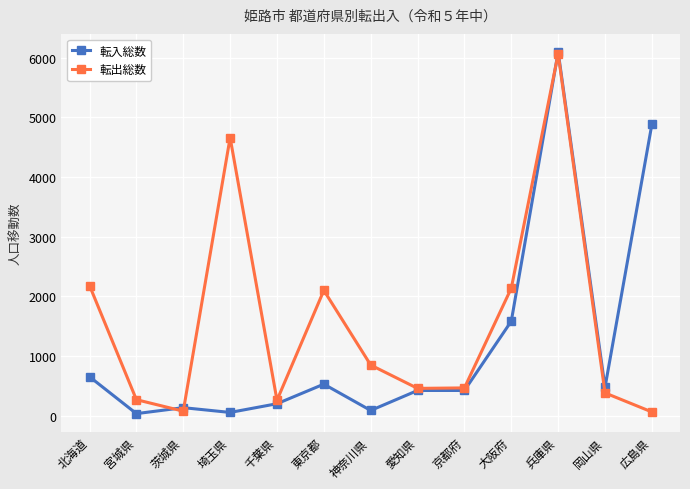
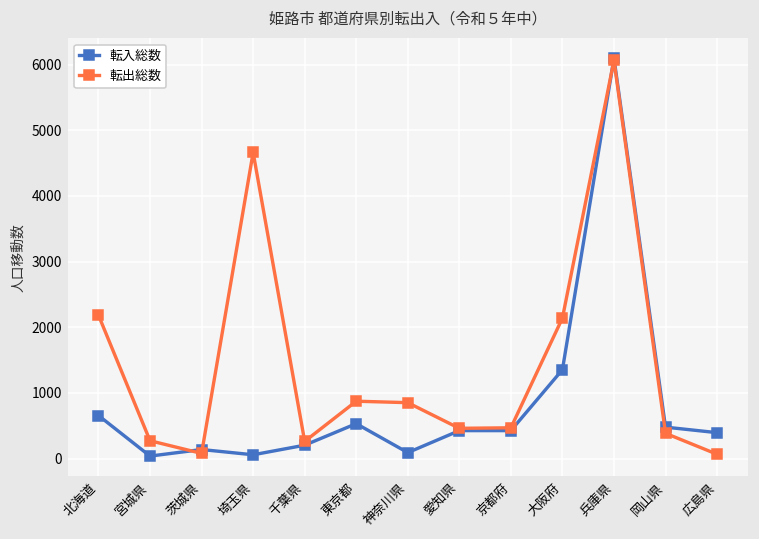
  {
    "転入総数": {
      "北海道": 700,
      "宮城県": 0,
      "茨城県": 100,
      "埼玉県": 100,
      "千葉県": 200,
      "東京都": 500,
      "神奈川県": 100,
      "京都府": 400,
-     "大阪府": 1600,
+     "大阪府": 1400,
      "岡山県": 500,
-     "広島県": 4900
+     "広島県": 400
    },
    "転出総数": {
      "北海道": 2200,
      "宮城県": 300,
      "茨城県": 100,
      "埼玉県": 4700,
      "千葉県": 300,
-     "東京都": 2100,
+     "東京都": 900,
      "神奈川県": 900,
      "京都府": 500,
      "大阪府": 2100,
      "岡山県": 400,
      "広島県": 100
    }
  }
